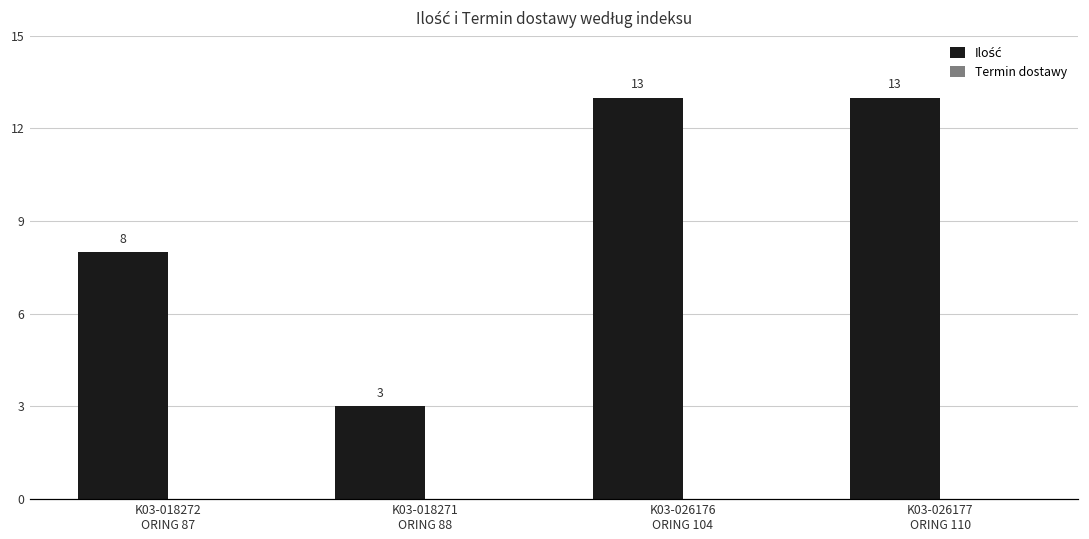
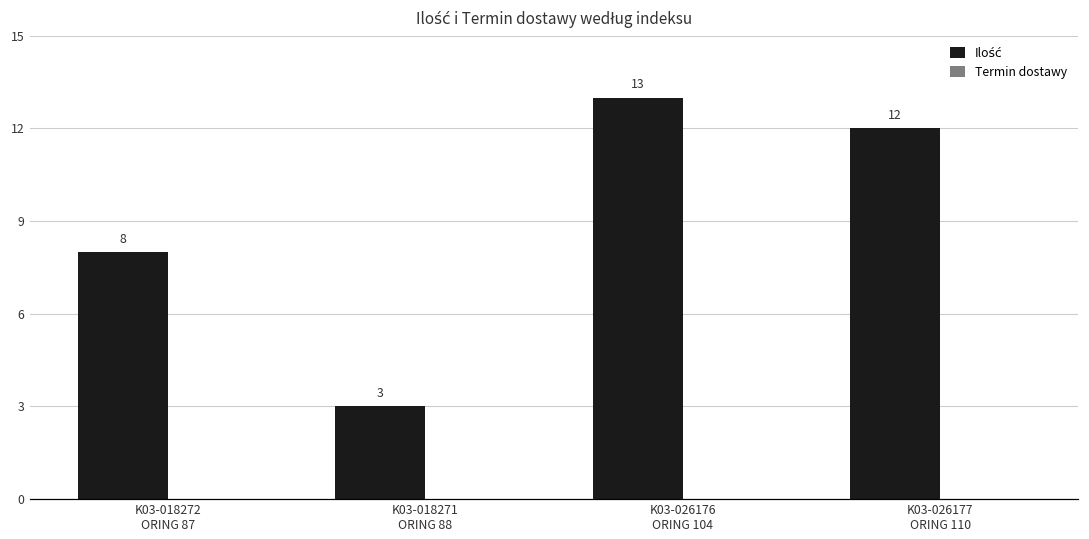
  {
    "Ilość": {
      "K03-018272 ORING 87": 8,
      "K03-018271 ORING 88": 3,
      "K03-026176 ORING 104": 13,
-     "K03-026177 ORING 110": 13
+     "K03-026177 ORING 110": 12
    },
    "Termin dostawy": {
      "K03-018272 ORING 87": 0.0,
      "K03-018271 ORING 88": 0.0,
      "K03-026176 ORING 104": 0.0,
      "K03-026177 ORING 110": 0.0
    }
  }
